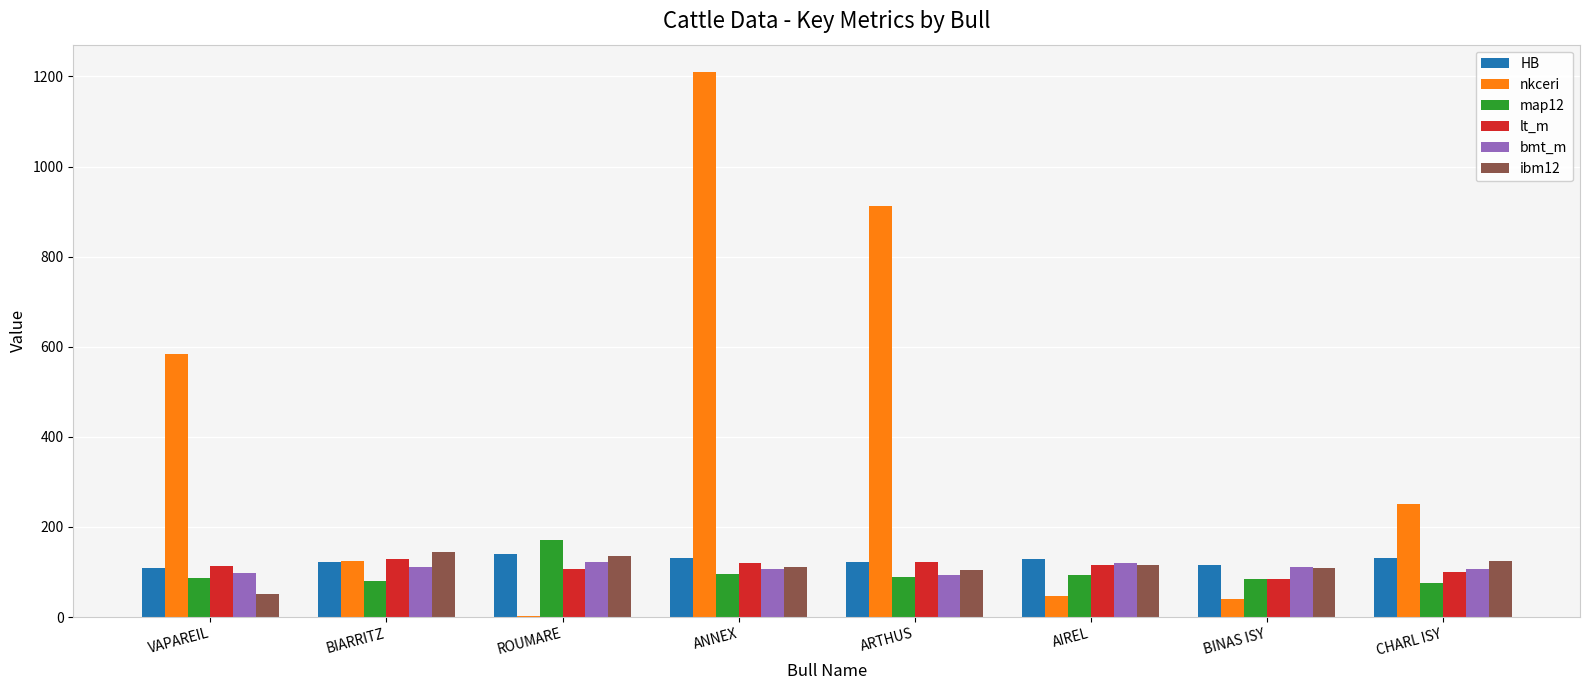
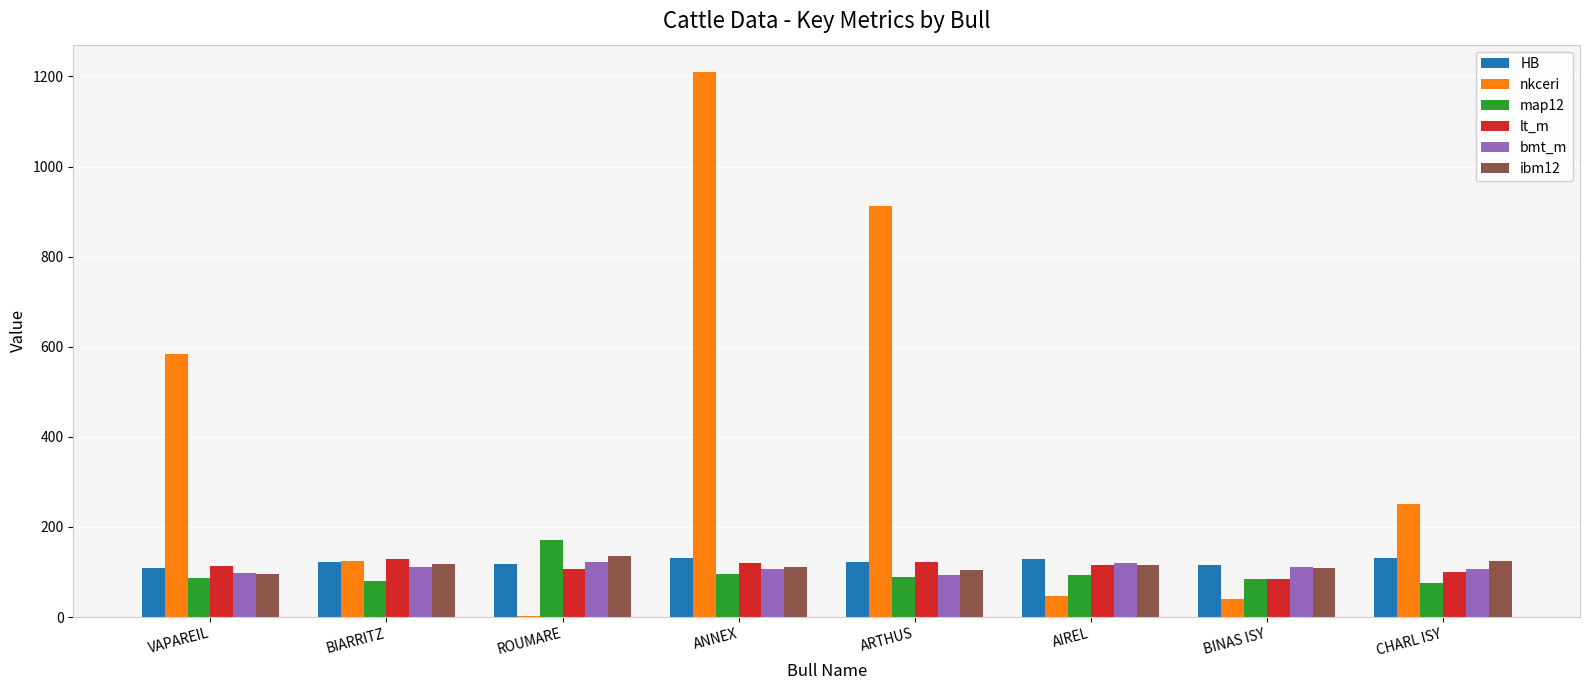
  {
    "HB": {
      "VAPAREIL": 110,
      "BIARRITZ": 120,
-     "ROUMARE": 140,
+     "ROUMARE": 120,
      "ANNEX": 130,
      "ARTHUS": 120,
      "AIREL": 130,
      "BINAS ISY": 120,
      "CHARL ISY": 130
    },
    "nkceri": {
      "VAPAREIL": 580,
      "BIARRITZ": 130,
      "ANNEX": 1210,
      "ARTHUS": 910,
      "AIREL": 50,
      "BINAS ISY": 40,
      "CHARL ISY": 250
    },
    "map12": {
      "VAPAREIL": 90,
      "BIARRITZ": 80,
      "ROUMARE": 170,
      "ANNEX": 100,
      "ARTHUS": 90,
      "AIREL": 90,
      "BINAS ISY": 90,
      "CHARL ISY": 80
    },
    "lt_m": {
      "VAPAREIL": 110,
      "BIARRITZ": 130,
      "ROUMARE": 110,
      "ANNEX": 120,
      "ARTHUS": 120,
      "AIREL": 120,
      "BINAS ISY": 80,
      "CHARL ISY": 100
    },
    "bmt_m": {
      "VAPAREIL": 100,
      "BIARRITZ": 110,
      "ROUMARE": 120,
      "ANNEX": 110,
      "ARTHUS": 90,
      "AIREL": 120,
      "BINAS ISY": 110,
      "CHARL ISY": 110
    },
    "ibm12": {
-     "VAPAREIL": 50,
-     "BIARRITZ": 140,
+     "VAPAREIL": 100,
+     "BIARRITZ": 120,
      "ROUMARE": 140,
      "ANNEX": 110,
      "ARTHUS": 110,
      "AIREL": 120,
      "BINAS ISY": 110,
      "CHARL ISY": 120
    }
  }
